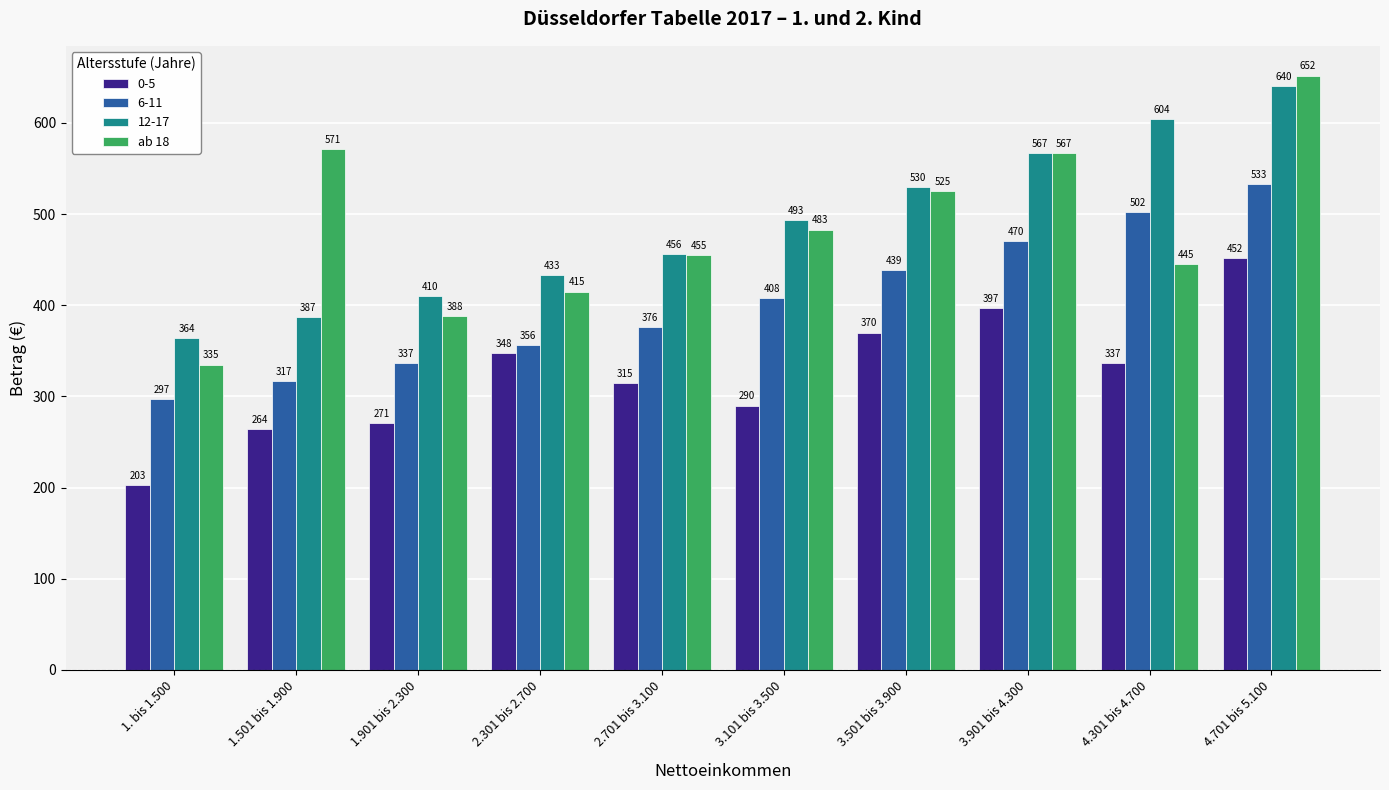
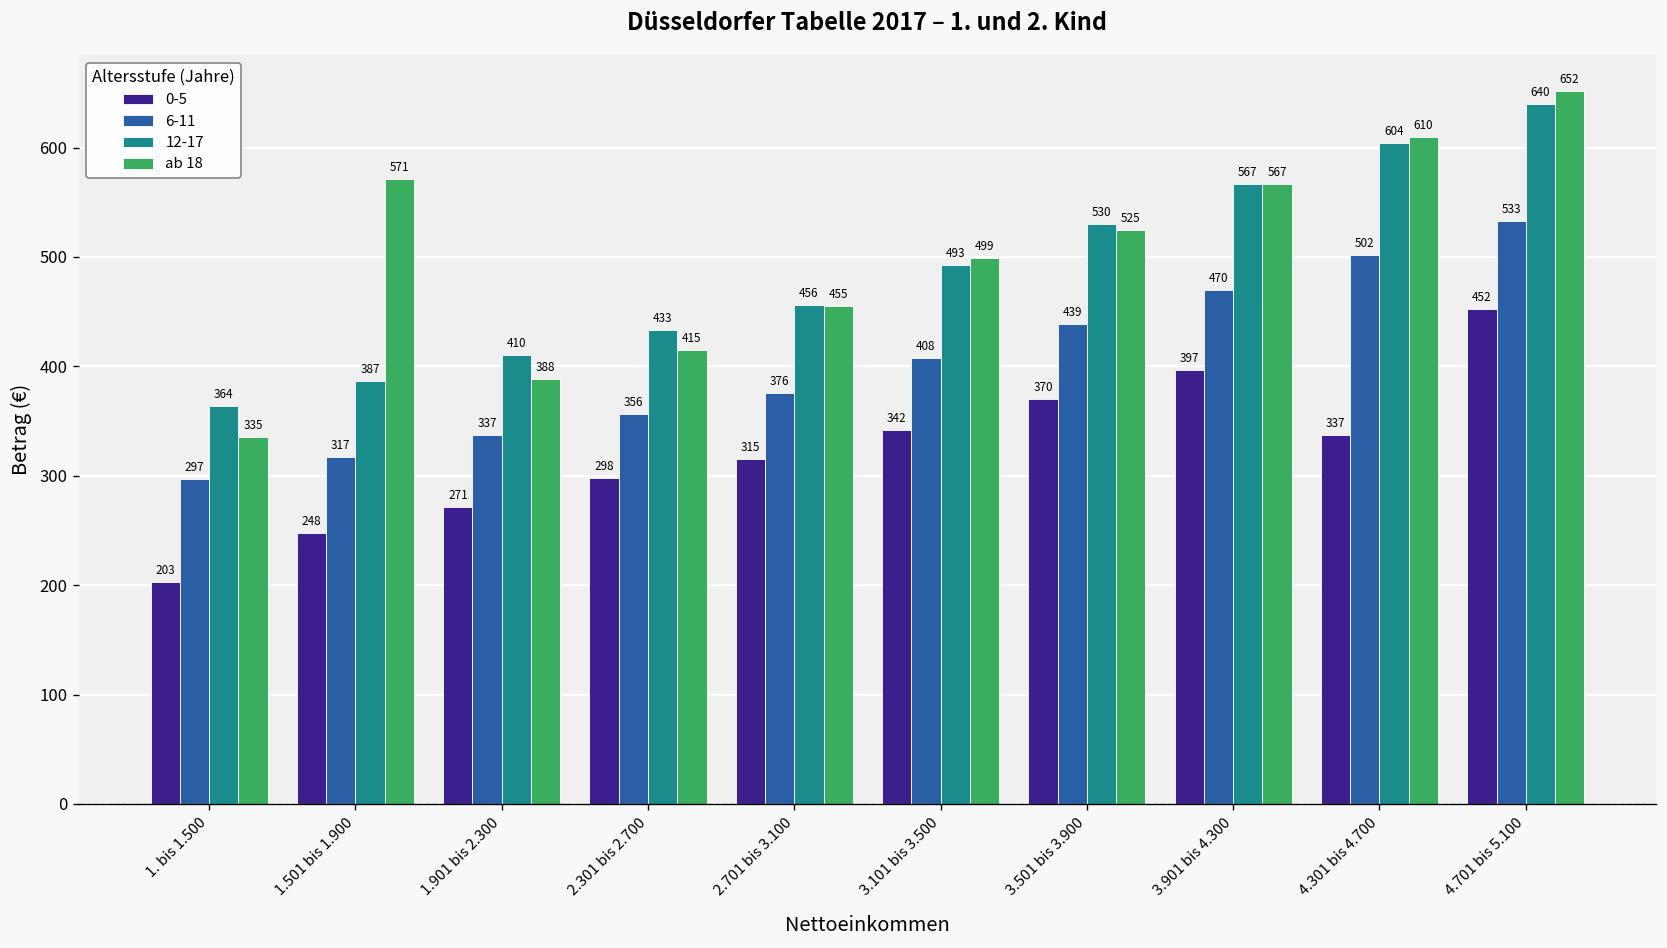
  {
    "0-5": {
      "1. bis 1.500": 203,
-     "1.501 bis 1.900": 264,
+     "1.501 bis 1.900": 248,
      "1.901 bis 2.300": 271,
-     "2.301 bis 2.700": 348,
+     "2.301 bis 2.700": 298,
      "2.701 bis 3.100": 315,
-     "3.101 bis 3.500": 290,
+     "3.101 bis 3.500": 342,
      "3.501 bis 3.900": 370,
      "3.901 bis 4.300": 397,
      "4.301 bis 4.700": 337,
      "4.701 bis 5.100": 452
    },
    "ab 18": {
      "1. bis 1.500": 335,
      "1.501 bis 1.900": 571,
      "1.901 bis 2.300": 388,
      "2.301 bis 2.700": 415,
      "2.701 bis 3.100": 455,
-     "3.101 bis 3.500": 483,
+     "3.101 bis 3.500": 499,
      "3.501 bis 3.900": 525,
      "3.901 bis 4.300": 567,
-     "4.301 bis 4.700": 445,
+     "4.301 bis 4.700": 610,
      "4.701 bis 5.100": 652
    }
  }
